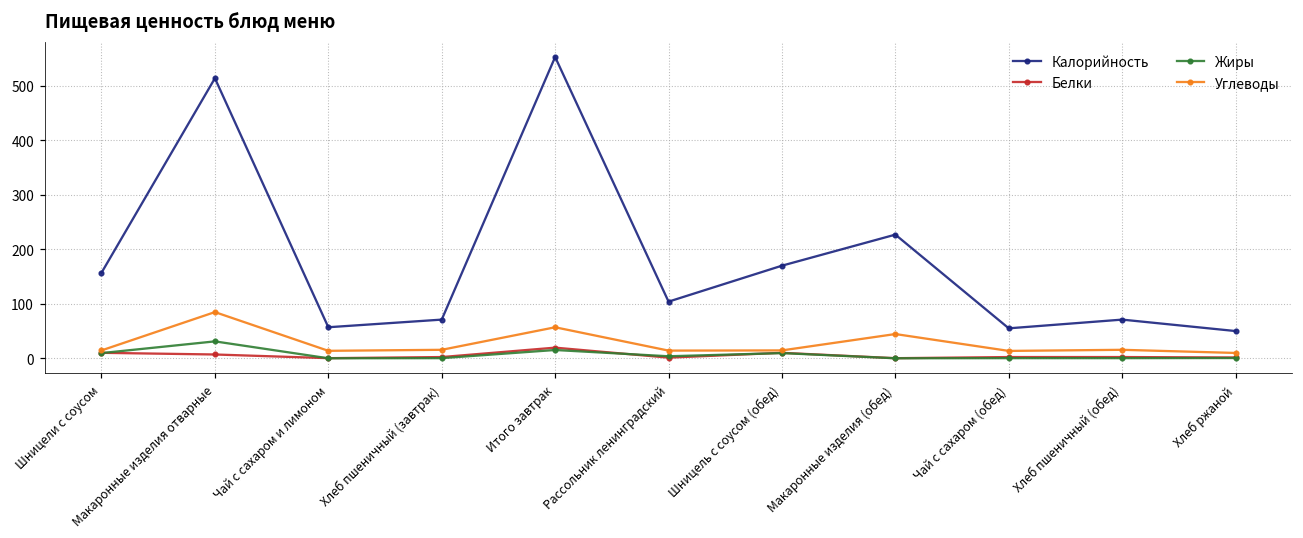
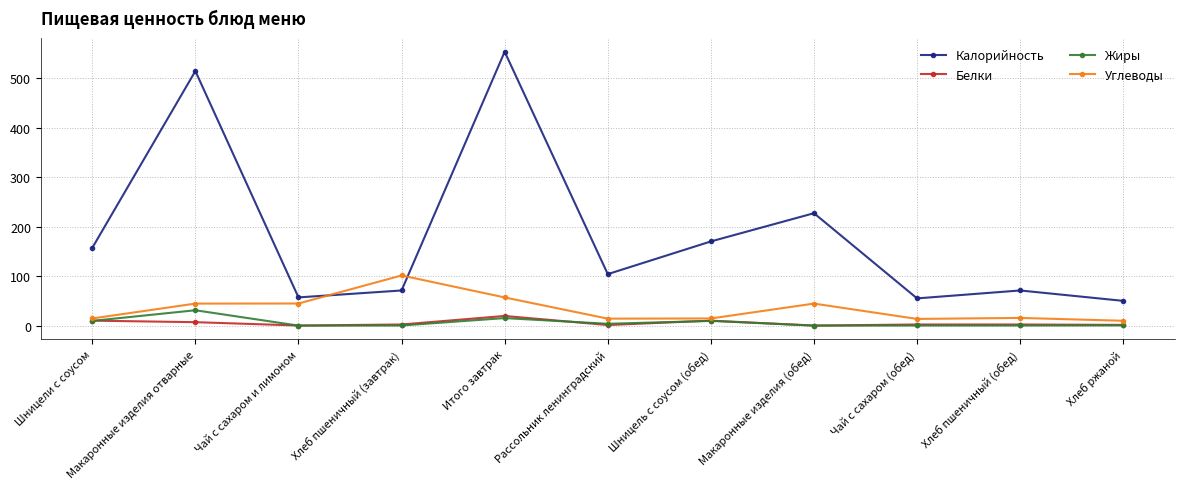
  {
    "Калорийность": {
      "Шницели с соусом": 160,
      "Макаронные изделия отварные": 510,
      "Чай с сахаром и лимоном": 60,
      "Хлеб пшеничный (завтрак)": 70,
      "Итого завтрак": 550,
      "Рассольник ленинградский": 100,
      "Шницель с соусом (обед)": 170,
      "Макаронные изделия (обед)": 230,
      "Чай с сахаром (обед)": 60,
      "Хлеб пшеничный (обед)": 70,
      "Хлеб ржаной": 50
    },
    "Белки": {
      "Макаронные изделия отварные": 10
    },
    "Жиры": {
      "Макаронные изделия отварные": 30
    },
    "Углеводы": {
-     "Макаронные изделия отварные": 80,
-     "Чай с сахаром и лимоном": 10,
-     "Хлеб пшеничный (завтрак)": 20,
+     "Макаронные изделия отварные": 40,
+     "Чай с сахаром и лимоном": 40,
+     "Хлеб пшеничный (завтрак)": 100,
      "Итого завтрак": 60,
      "Рассольник ленинградский": 10,
      "Макаронные изделия (обед)": 40,
      "Чай с сахаром (обед)": 10,
      "Хлеб пшеничный (обед)": 20,
      "Хлеб ржаной": 10
    }
  }
